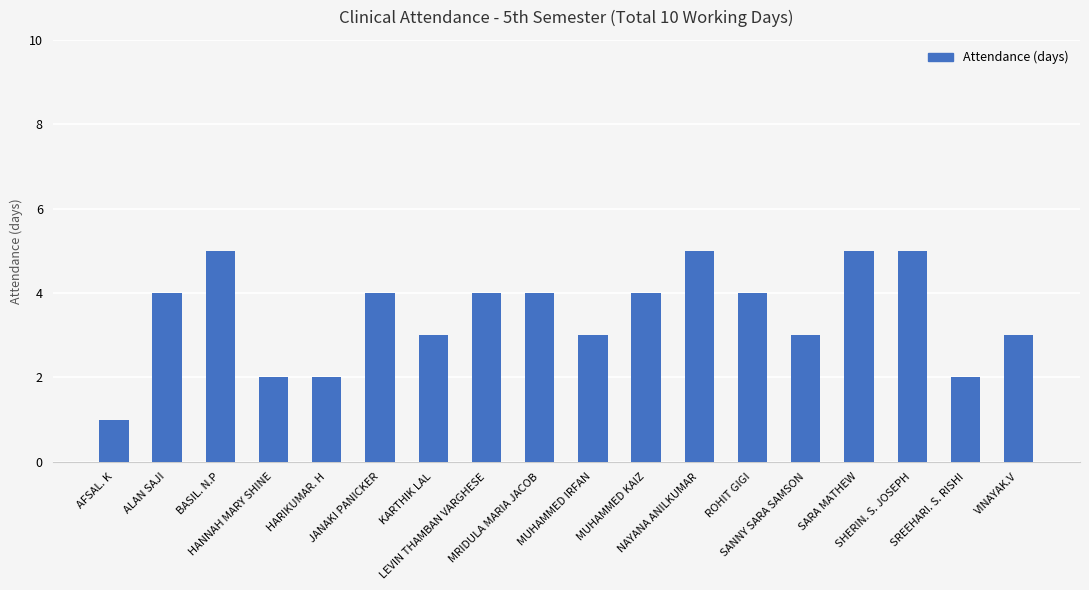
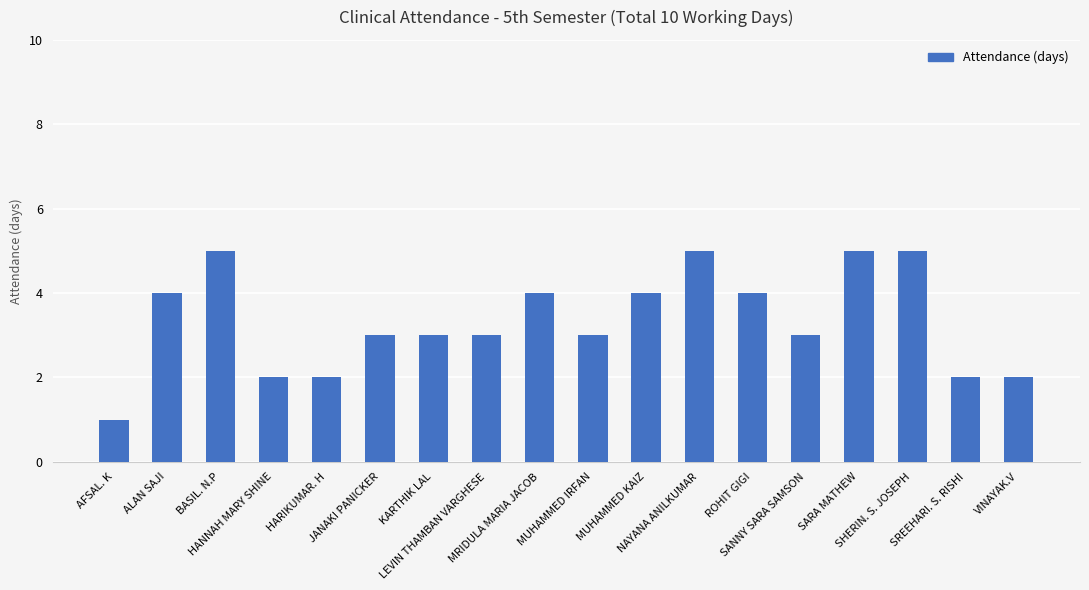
  {
    "AFSAL. K": 1,
    "ALAN SAJI": 4,
    "BASIL. N.P": 5,
    "HANNAH MARY SHINE": 2,
    "HARIKUMAR. H": 2,
-   "JANAKI PANICKER": 4,
+   "JANAKI PANICKER": 3,
    "KARTHIK LAL": 3,
-   "LEVIN THAMBAN VARGHESE": 4,
+   "LEVIN THAMBAN VARGHESE": 3,
    "MRIDULA MARIA JACOB": 4,
    "MUHAMMED IRFAN": 3,
    "MUHAMMED KAIZ": 4,
    "NAYANA ANILKUMAR": 5,
    "ROHIT GIGI": 4,
    "SANNY SARA SAMSON": 3,
    "SARA MATHEW": 5,
    "SHERIN. S. JOSEPH": 5,
    "SREEHARI. S. RISHI": 2,
-   "VINAYAK.V": 3
+   "VINAYAK.V": 2
  }
